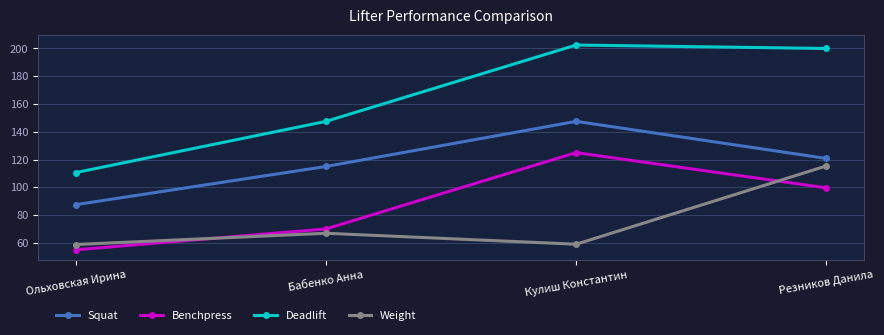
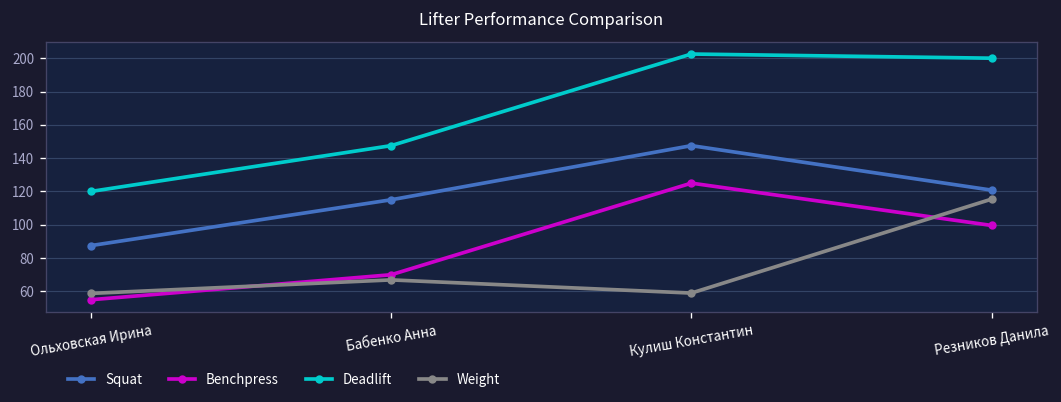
  {
    "Squat": {
      "Ольховская Ирина": 88,
      "Бабенко Анна": 115,
      "Кулиш Константин": 148,
      "Резников Данила": 121
    },
    "Benchpress": {
      "Ольховская Ирина": 55,
      "Бабенко Анна": 70,
      "Кулиш Константин": 125,
      "Резников Данила": 100
    },
    "Deadlift": {
-     "Ольховская Ирина": 111,
+     "Ольховская Ирина": 120,
      "Бабенко Анна": 148,
      "Кулиш Константин": 203,
      "Резников Данила": 200
    },
    "Weight": {
      "Ольховская Ирина": 59,
      "Бабенко Анна": 67,
      "Кулиш Константин": 59,
      "Резников Данила": 115
    }
  }
